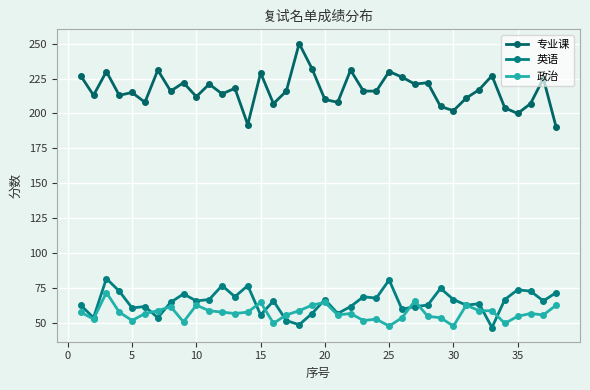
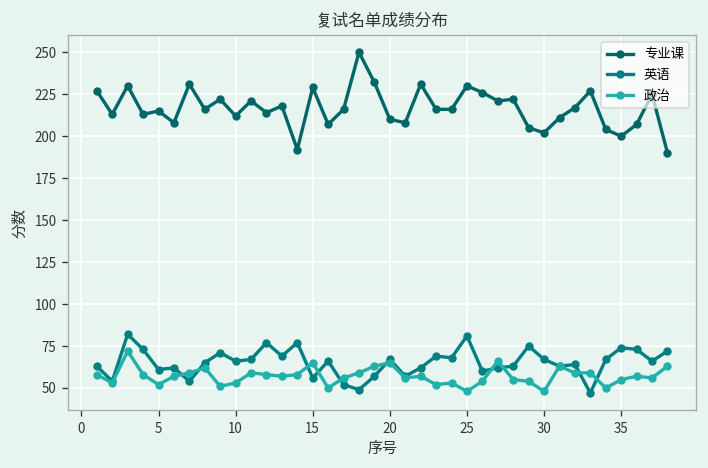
  {
    "政治": {
      "5": 52,
-     "10": 63,
+     "10": 53,
      "15": 65,
      "20": 65,
      "25": 48,
      "30": 48,
      "35": 55
    }
  }
